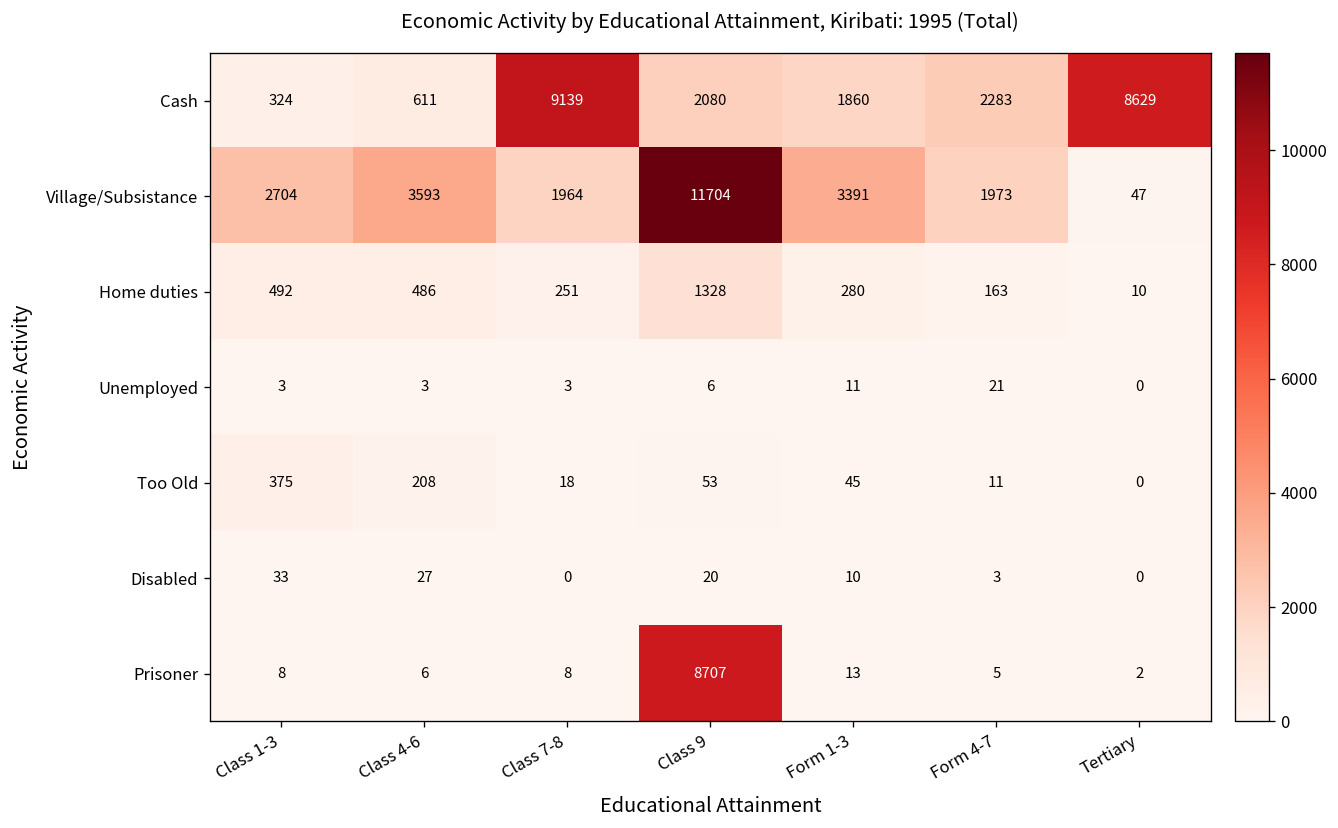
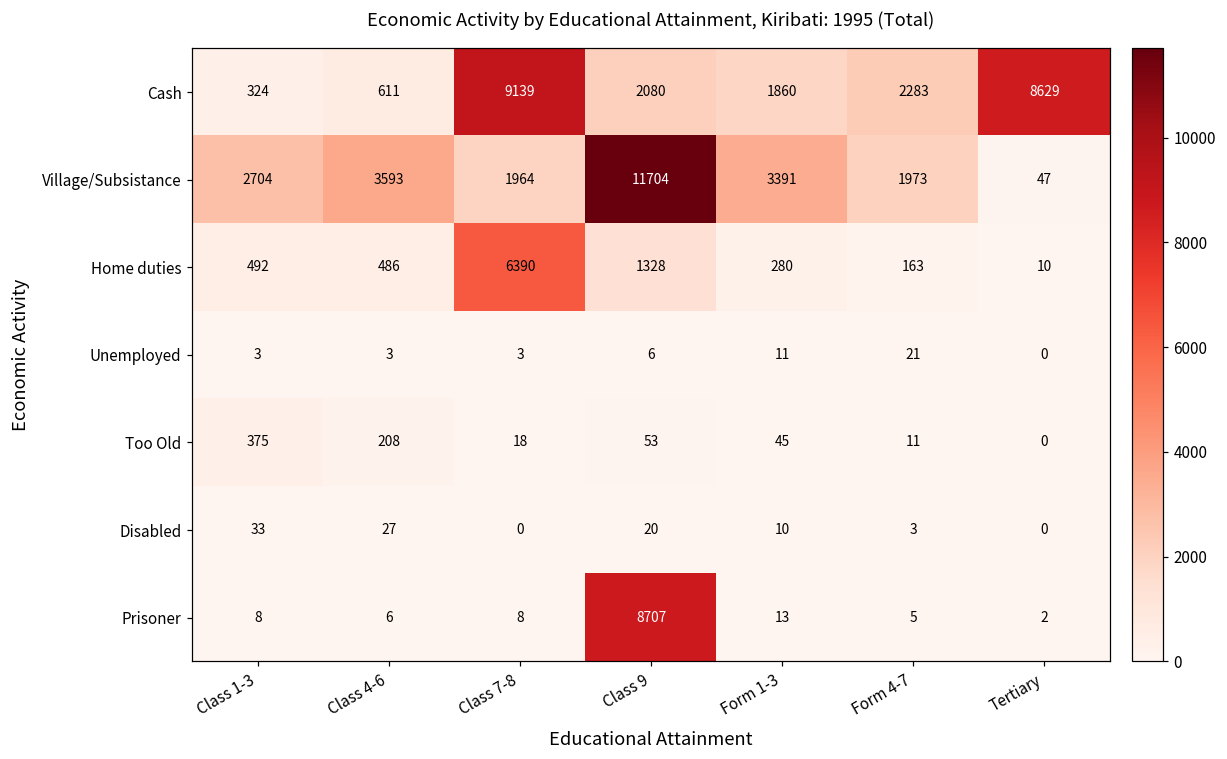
  {
    "Cash": {
      "Class 1-3": 324,
      "Class 4-6": 611,
      "Class 7-8": 9139,
      "Class 9": 2080,
      "Form 1-3": 1860,
      "Form 4-7": 2283,
      "Tertiary": 8629
    },
    "Village/Subsistance": {
      "Class 1-3": 2704,
      "Class 4-6": 3593,
      "Class 7-8": 1964,
      "Class 9": 11704,
      "Form 1-3": 3391,
      "Form 4-7": 1973,
      "Tertiary": 47
    },
    "Home duties": {
      "Class 1-3": 492,
      "Class 4-6": 486,
-     "Class 7-8": 251,
+     "Class 7-8": 6390,
      "Class 9": 1328,
      "Form 1-3": 280,
      "Form 4-7": 163,
      "Tertiary": 10
    },
    "Unemployed": {
      "Class 1-3": 3,
      "Class 4-6": 3,
      "Class 7-8": 3,
      "Class 9": 6,
      "Form 1-3": 11,
      "Form 4-7": 21,
      "Tertiary": 0
    },
    "Too Old": {
      "Class 1-3": 375,
      "Class 4-6": 208,
      "Class 7-8": 18,
      "Class 9": 53,
      "Form 1-3": 45,
      "Form 4-7": 11,
      "Tertiary": 0
    },
    "Disabled": {
      "Class 1-3": 33,
      "Class 4-6": 27,
      "Class 7-8": 0,
      "Class 9": 20,
      "Form 1-3": 10,
      "Form 4-7": 3,
      "Tertiary": 0
    },
    "Prisoner": {
      "Class 1-3": 8,
      "Class 4-6": 6,
      "Class 7-8": 8,
      "Class 9": 8707,
      "Form 1-3": 13,
      "Form 4-7": 5,
      "Tertiary": 2
    }
  }
